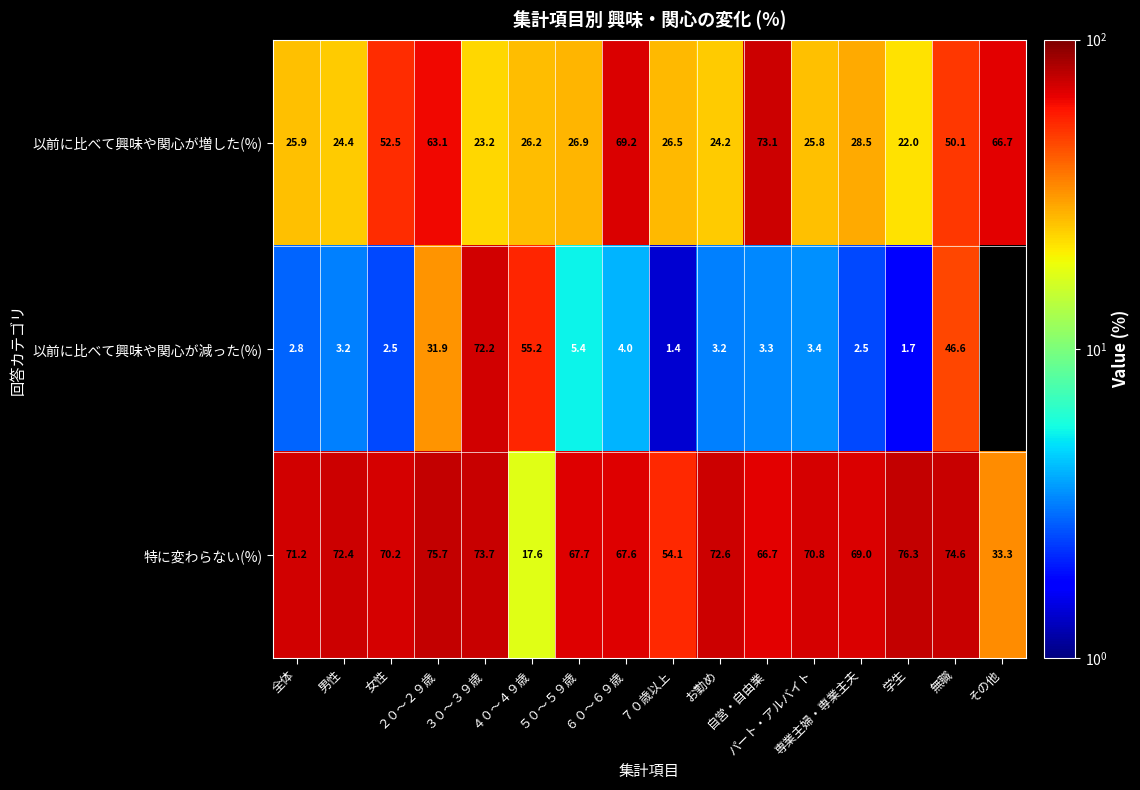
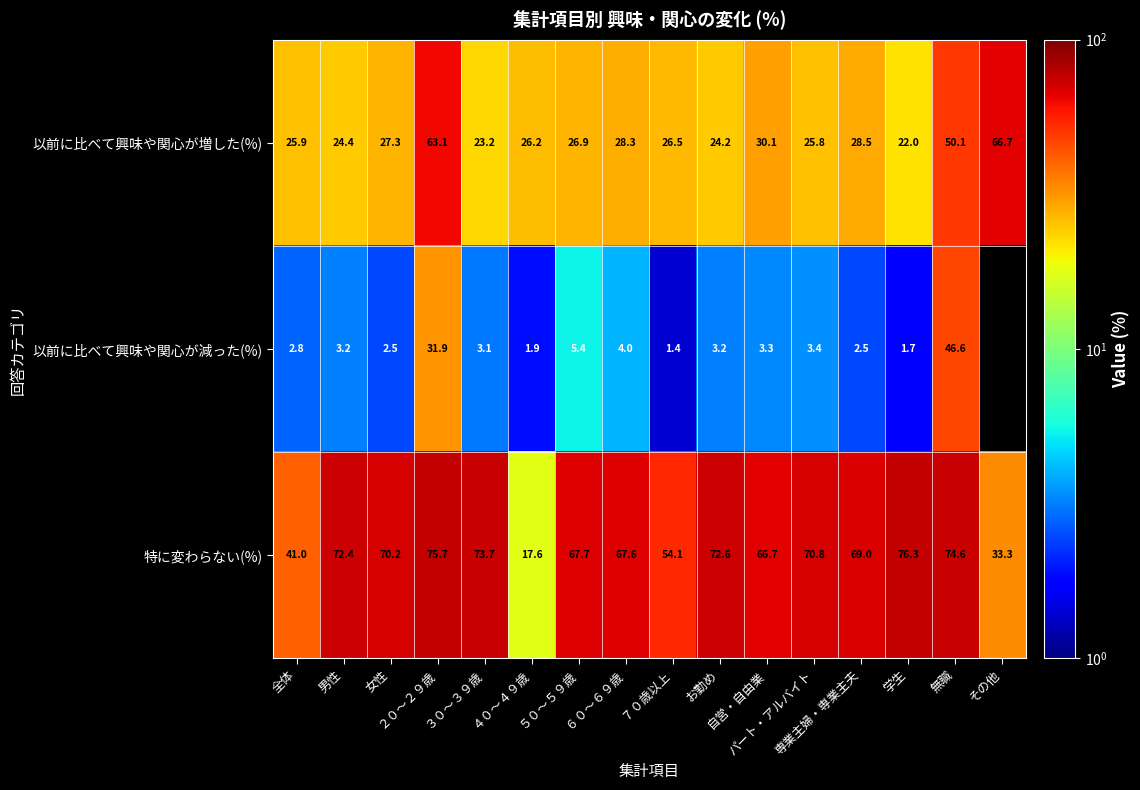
  {
    "以前に比べて興味や関心が増した(%)": {
      "全体": 25.9,
      "男性": 24.4,
-     "女性": 52.5,
+     "女性": 27.3,
      "２０～２９歳": 63.1,
      "３０～３９歳": 23.2,
      "４０～４９歳": 26.2,
      "５０～５９歳": 26.9,
-     "６０～６９歳": 69.2,
+     "６０～６９歳": 28.3,
      "７０歳以上": 26.5,
      "お勤め": 24.2,
-     "自営・自由業": 73.1,
+     "自営・自由業": 30.1,
      "パート・アルバイト": 25.8,
      "専業主婦・専業主夫": 28.5,
      "学生": 22.0,
      "無職": 50.1,
      "その他": 66.7
    },
    "以前に比べて興味や関心が減った(%)": {
      "全体": 2.8,
      "男性": 3.2,
      "女性": 2.5,
      "２０～２９歳": 31.9,
-     "３０～３９歳": 72.2,
-     "４０～４９歳": 55.2,
+     "３０～３９歳": 3.1,
+     "４０～４９歳": 1.9,
      "５０～５９歳": 5.4,
      "６０～６９歳": 4.0,
      "７０歳以上": 1.4,
      "お勤め": 3.2,
      "自営・自由業": 3.3,
      "パート・アルバイト": 3.4,
      "専業主婦・専業主夫": 2.5,
      "学生": 1.7,
      "無職": 46.6
    },
    "特に変わらない(%)": {
-     "全体": 71.2,
+     "全体": 41.0,
      "男性": 72.4,
      "女性": 70.2,
      "２０～２９歳": 75.7,
      "３０～３９歳": 73.7,
      "４０～４９歳": 17.6,
      "５０～５９歳": 67.7,
      "６０～６９歳": 67.6,
      "７０歳以上": 54.1,
      "お勤め": 72.6,
      "自営・自由業": 66.7,
      "パート・アルバイト": 70.8,
      "専業主婦・専業主夫": 69.0,
      "学生": 76.3,
      "無職": 74.6,
      "その他": 33.3
    }
  }
